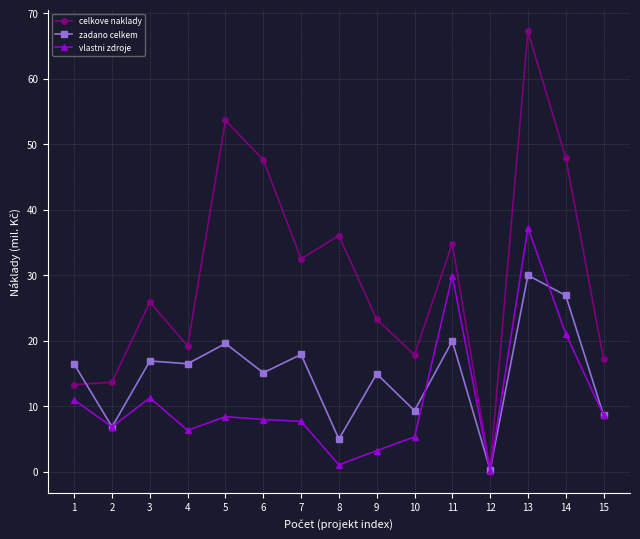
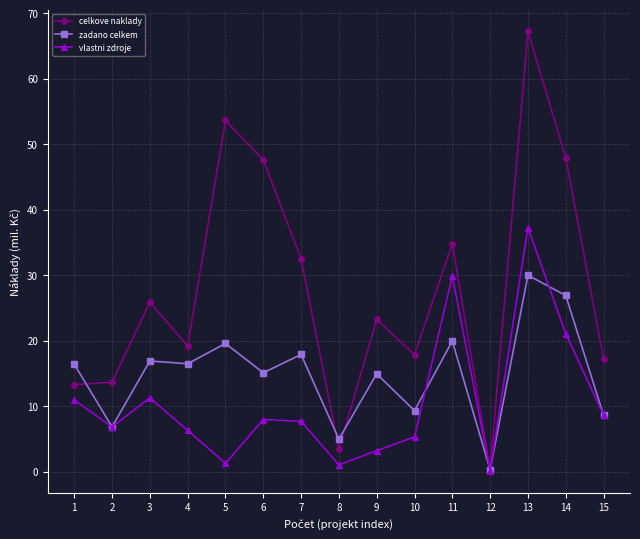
  {
    "celkove naklady": {
      "1": 13,
      "2": 14,
      "3": 26,
      "4": 19,
      "5": 54,
      "6": 48,
      "7": 33,
-     "8": 36,
+     "8": 3,
      "9": 23,
      "10": 18,
      "11": 35,
      "13": 67,
      "14": 48,
      "15": 17
    },
    "zadano celkem": {
      "1": 16,
      "3": 17,
      "4": 16,
      "5": 20,
      "6": 15,
      "7": 18,
      "8": 5,
      "9": 15,
      "10": 9,
      "11": 20,
      "13": 30,
      "14": 27
    },
    "vlastni zdroje": {
      "1": 11,
      "3": 11,
      "4": 6,
-     "5": 8,
+     "5": 1,
      "6": 8,
      "7": 8,
      "8": 1,
      "9": 3,
      "10": 5,
      "11": 30,
      "13": 37,
      "14": 21
    }
  }
